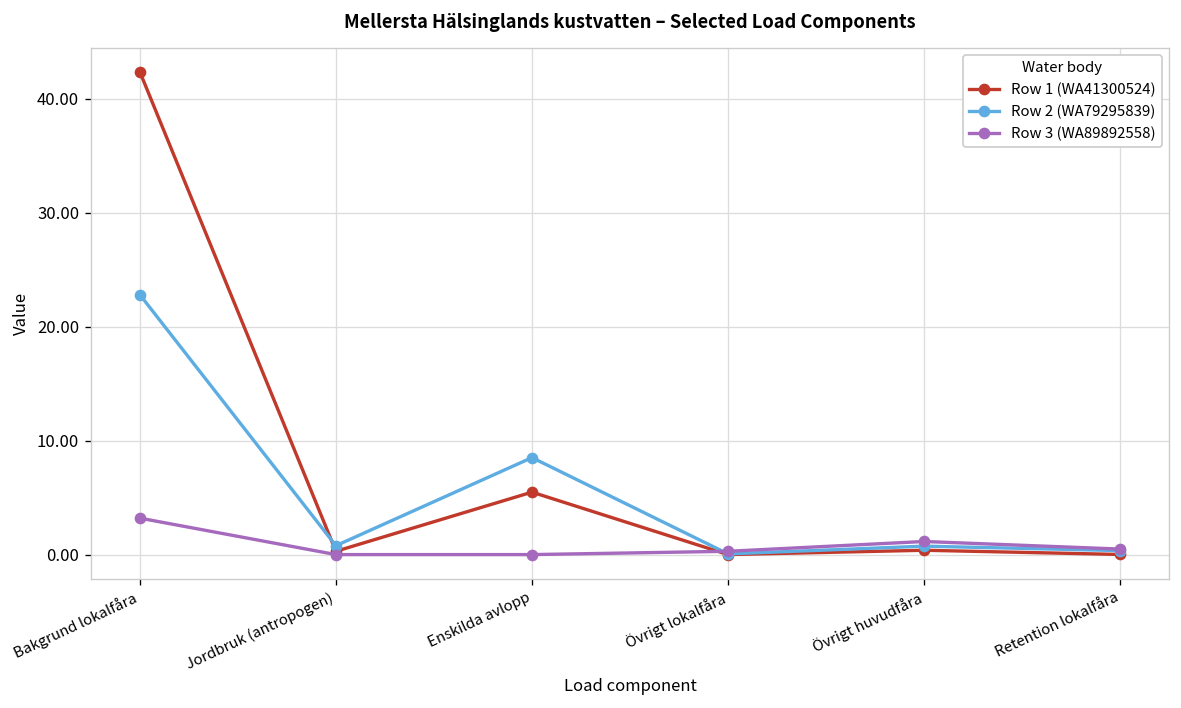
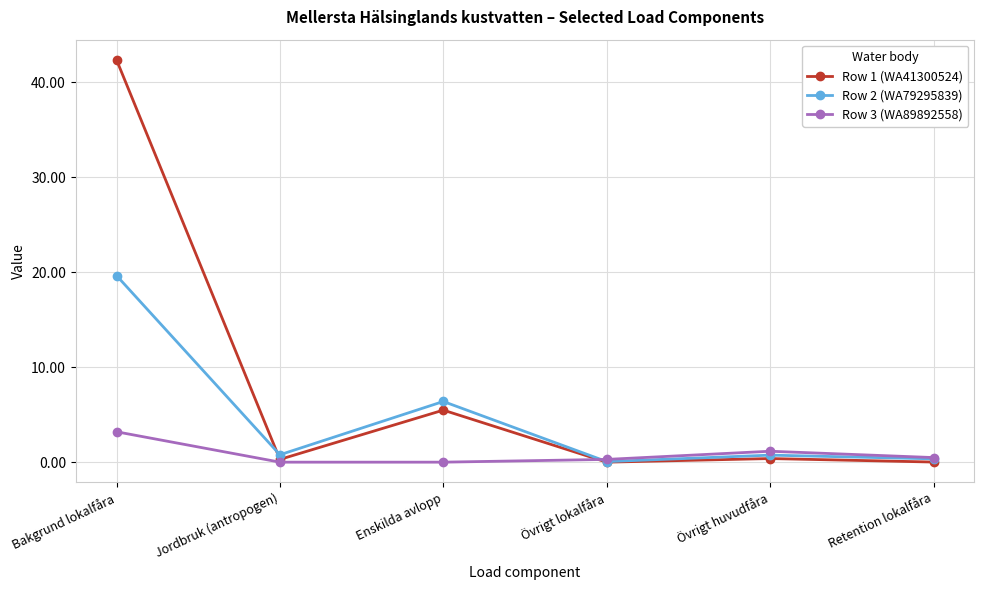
  {
    "Row 1 (WA41300524)": {
      "Bakgrund lokalfåra": 42,
      "Jordbruk (antropogen)": 0,
      "Enskilda avlopp": 5,
      "Övrigt huvudfåra": 0,
      "Retention lokalfåra": 0
    },
    "Row 2 (WA79295839)": {
-     "Bakgrund lokalfåra": 23,
+     "Bakgrund lokalfåra": 20,
      "Jordbruk (antropogen)": 1,
-     "Enskilda avlopp": 9,
+     "Enskilda avlopp": 6,
      "Övrigt huvudfåra": 1
    },
    "Row 3 (WA89892558)": {
      "Bakgrund lokalfåra": 3,
      "Jordbruk (antropogen)": 0,
      "Enskilda avlopp": 0,
      "Övrigt huvudfåra": 1
    }
  }
